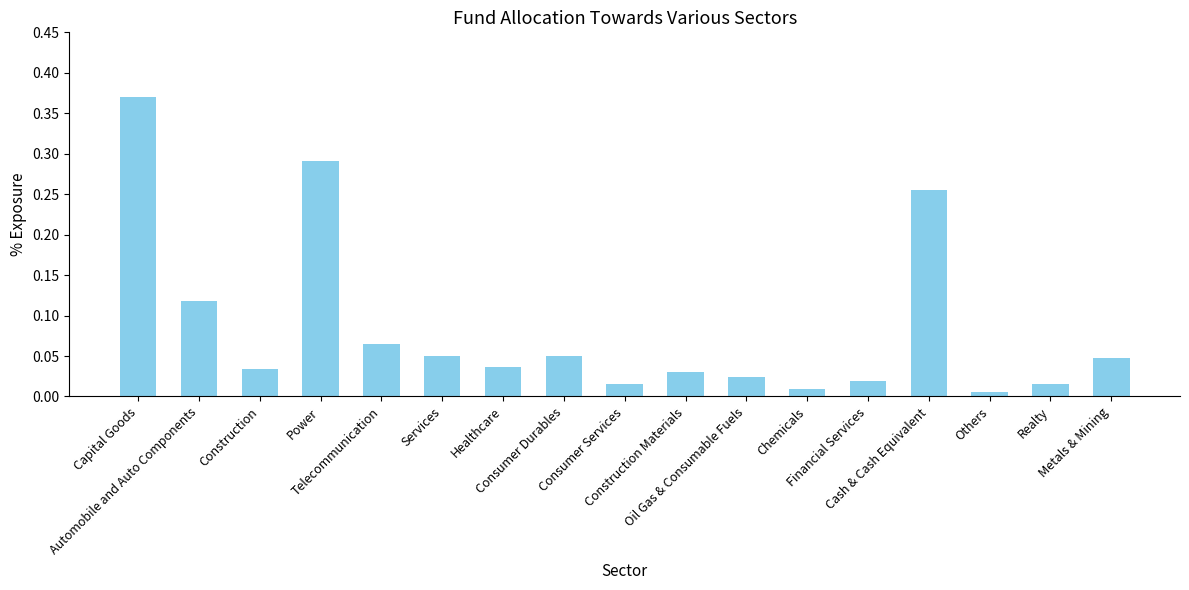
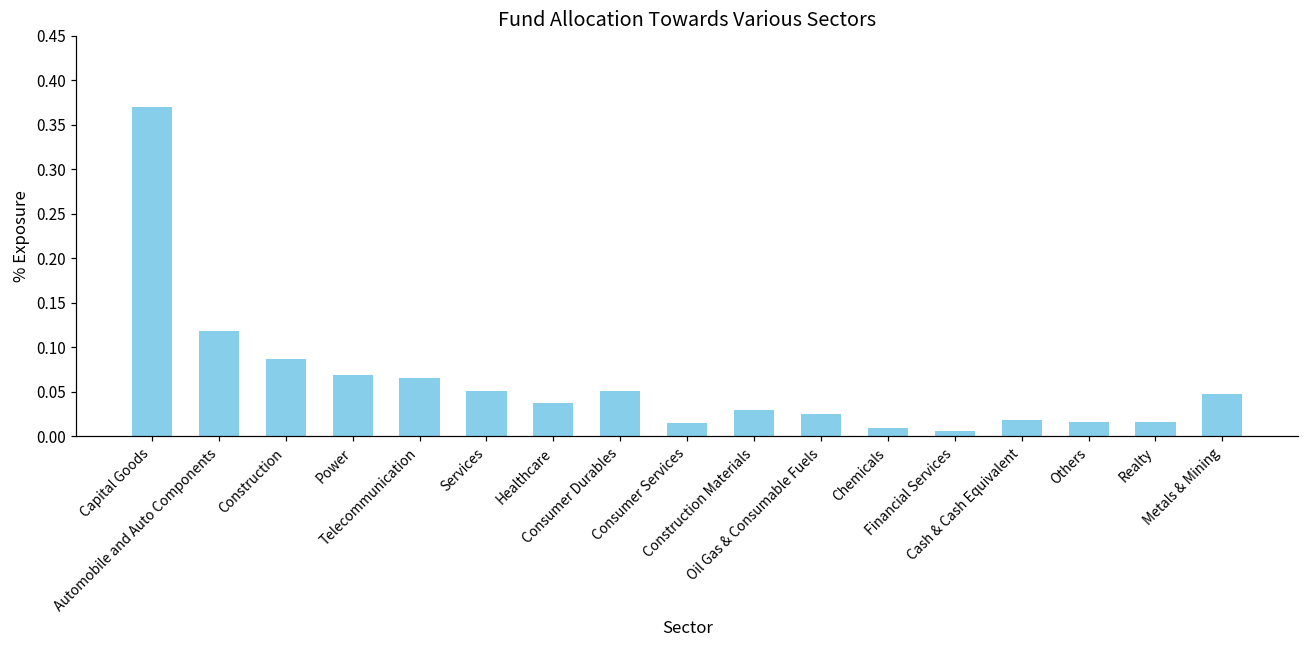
  {
    "Capital Goods": 0.37,
    "Automobile and Auto Components": 0.12,
-   "Construction": 0.03,
-   "Power": 0.29,
+   "Construction": 0.09,
+   "Power": 0.07,
    "Telecommunication": 0.07,
    "Services": 0.05,
    "Healthcare": 0.04,
    "Consumer Durables": 0.05,
    "Consumer Services": 0.02,
    "Construction Materials": 0.03,
    "Oil Gas & Consumable Fuels": 0.02,
    "Chemicals": 0.01,
-   "Financial Services": 0.02,
-   "Cash & Cash Equivalent": 0.26,
-   "Others": 0.01,
+   "Financial Services": 0.01,
+   "Cash & Cash Equivalent": 0.02,
+   "Others": 0.02,
    "Realty": 0.02,
    "Metals & Mining": 0.05
  }
